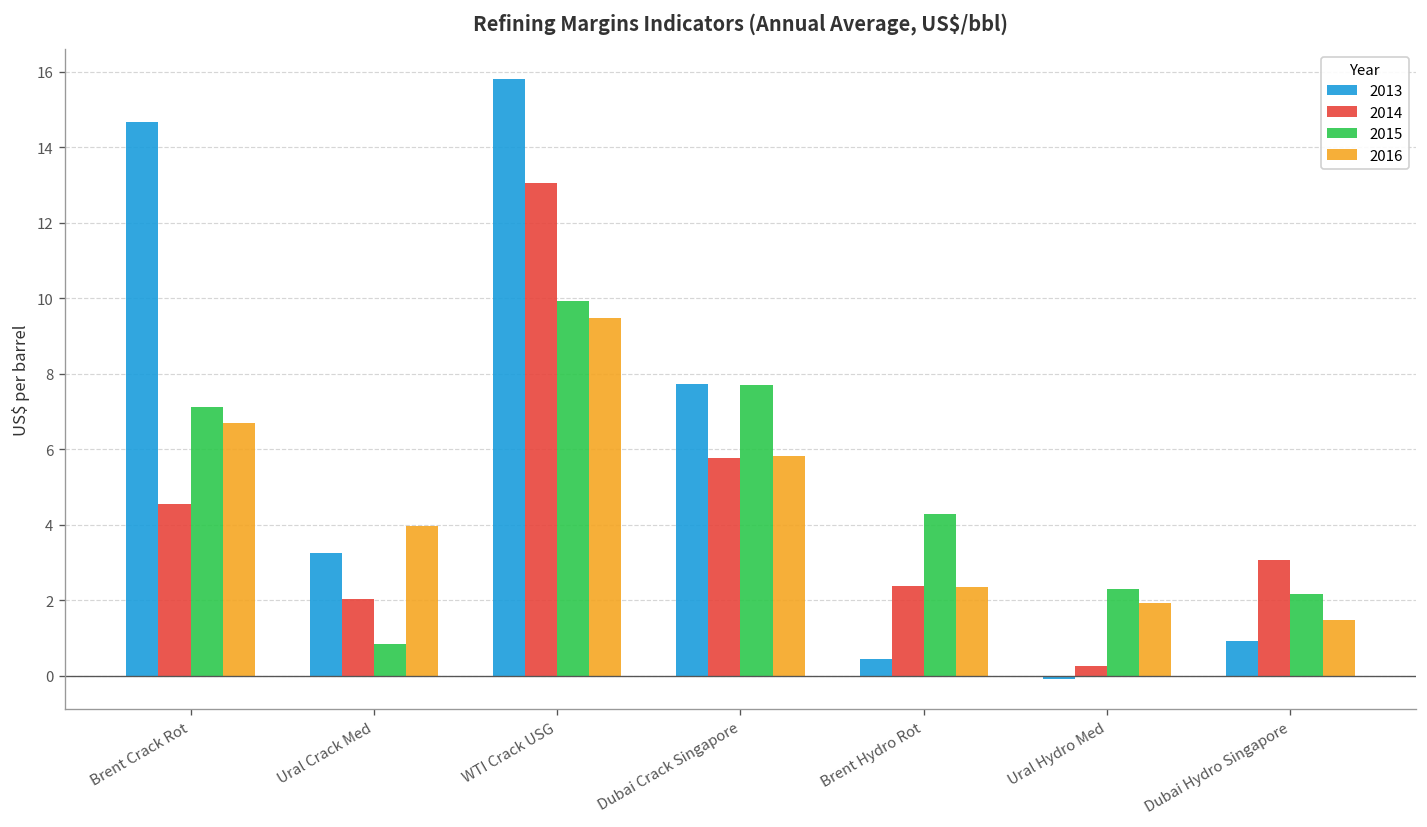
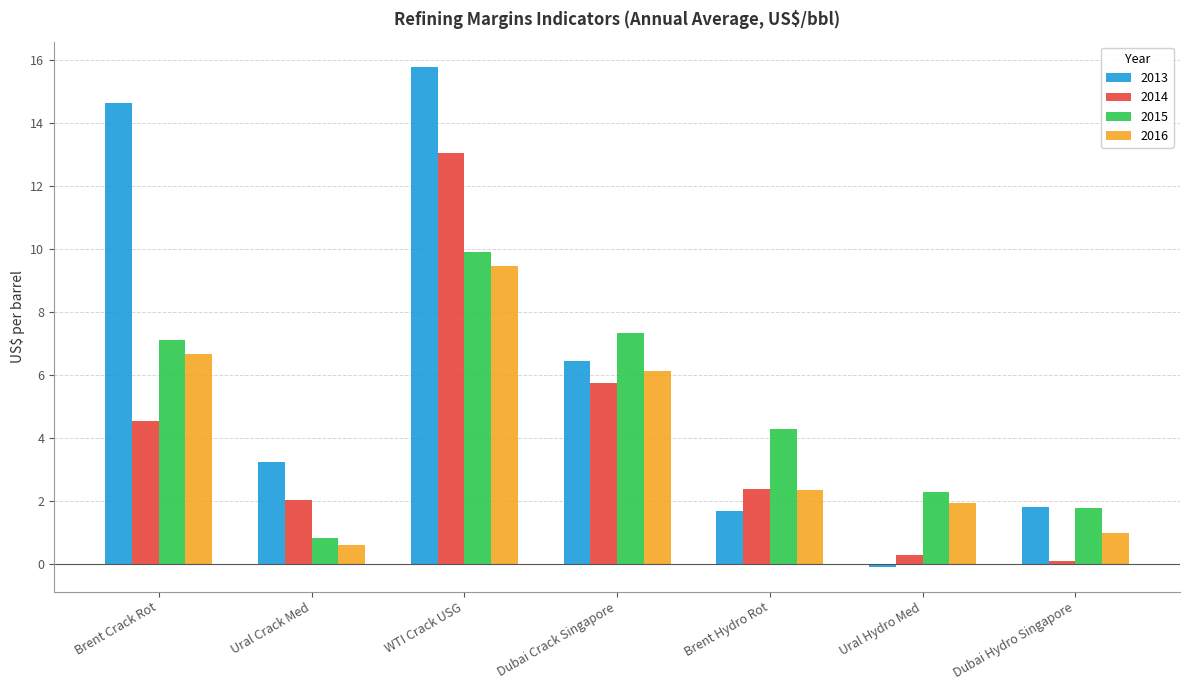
  {
    "2013": {
      "Brent Crack Rot": 14.7,
      "Ural Crack Med": 3.3,
      "WTI Crack USG": 15.8,
-     "Dubai Crack Singapore": 7.7,
-     "Brent Hydro Rot": 0.5,
-     "Dubai Hydro Singapore": 0.9
+     "Dubai Crack Singapore": 6.4,
+     "Brent Hydro Rot": 1.7,
+     "Dubai Hydro Singapore": 1.8
    },
    "2014": {
      "Brent Crack Rot": 4.5,
      "Ural Crack Med": 2.0,
      "WTI Crack USG": 13.0,
      "Dubai Crack Singapore": 5.8,
      "Brent Hydro Rot": 2.4,
      "Ural Hydro Med": 0.3,
-     "Dubai Hydro Singapore": 3.1
+     "Dubai Hydro Singapore": 0.1
    },
    "2015": {
      "Brent Crack Rot": 7.1,
      "Ural Crack Med": 0.8,
      "WTI Crack USG": 9.9,
-     "Dubai Crack Singapore": 7.7,
+     "Dubai Crack Singapore": 7.3,
      "Brent Hydro Rot": 4.3,
      "Ural Hydro Med": 2.3,
-     "Dubai Hydro Singapore": 2.2
+     "Dubai Hydro Singapore": 1.8
    },
    "2016": {
      "Brent Crack Rot": 6.7,
-     "Ural Crack Med": 4.0,
+     "Ural Crack Med": 0.6,
      "WTI Crack USG": 9.5,
-     "Dubai Crack Singapore": 5.8,
+     "Dubai Crack Singapore": 6.1,
      "Brent Hydro Rot": 2.4,
      "Ural Hydro Med": 1.9,
-     "Dubai Hydro Singapore": 1.5
+     "Dubai Hydro Singapore": 1.0
    }
  }
